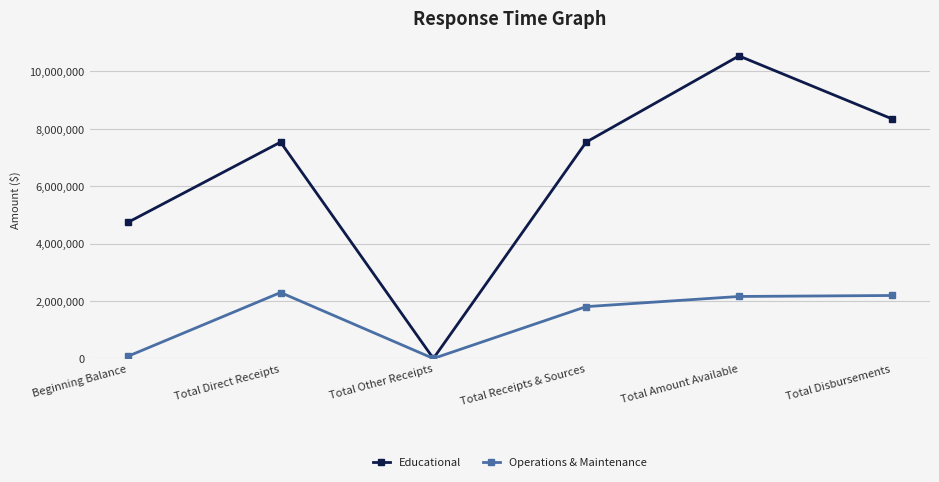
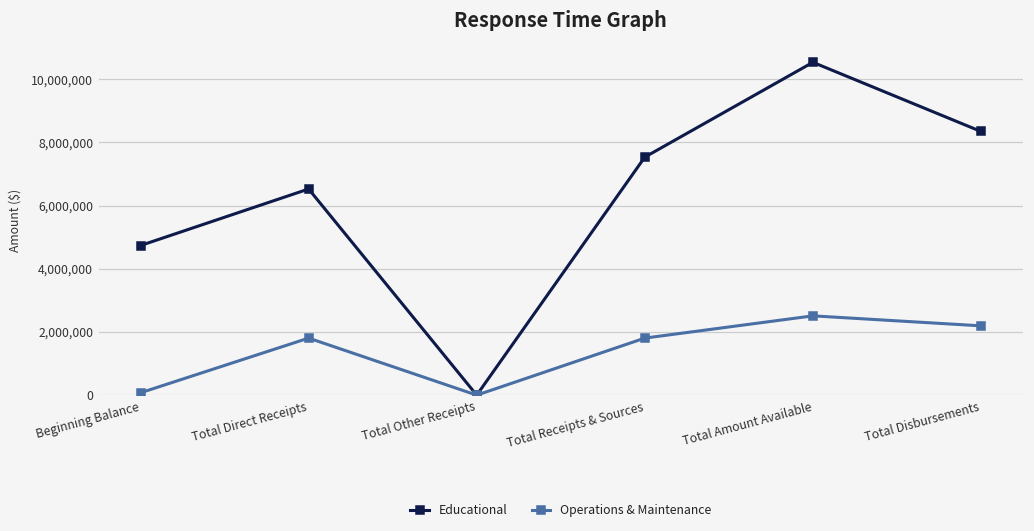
  {
    "Educational": {
      "Beginning Balance": "4,700,000",
-     "Total Direct Receipts": "7,500,000",
+     "Total Direct Receipts": "6,500,000",
      "Total Receipts & Sources": "7,500,000",
      "Total Amount Available": "10,500,000",
      "Total Disbursements": "8,300,000"
    },
    "Operations & Maintenance": {
      "Beginning Balance": "100,000",
-     "Total Direct Receipts": "2,300,000",
+     "Total Direct Receipts": "1,800,000",
      "Total Receipts & Sources": "1,800,000",
-     "Total Amount Available": "2,200,000",
+     "Total Amount Available": "2,500,000",
      "Total Disbursements": "2,200,000"
    }
  }
